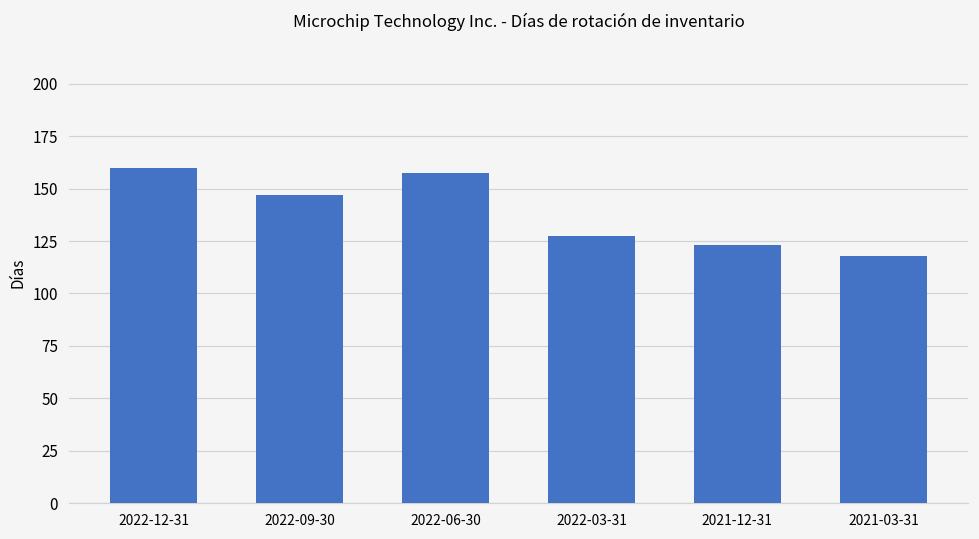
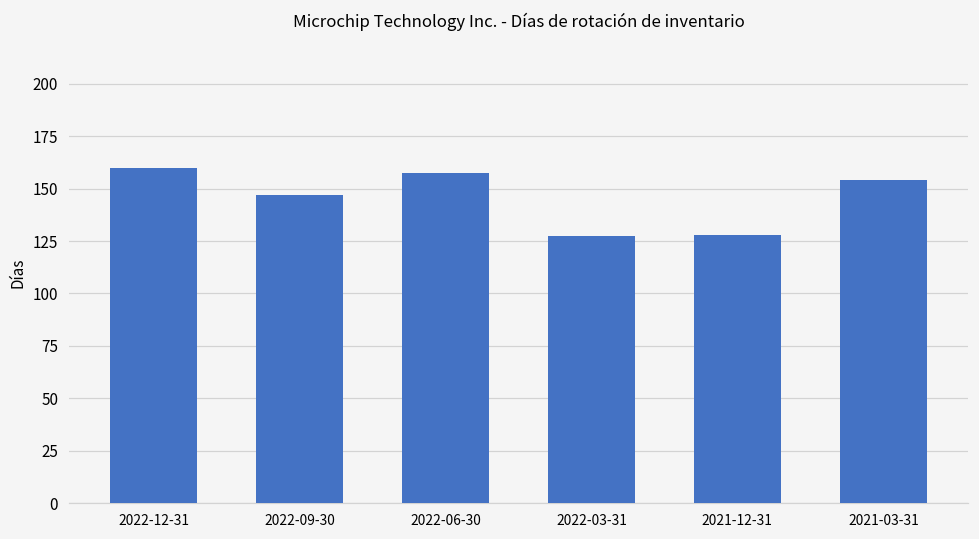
  {
    "2022-12-31": 160,
    "2022-09-30": 147,
    "2022-06-30": 158,
    "2022-03-31": 128,
-   "2021-12-31": 123,
-   "2021-03-31": 118
+   "2021-12-31": 128,
+   "2021-03-31": 154
  }
